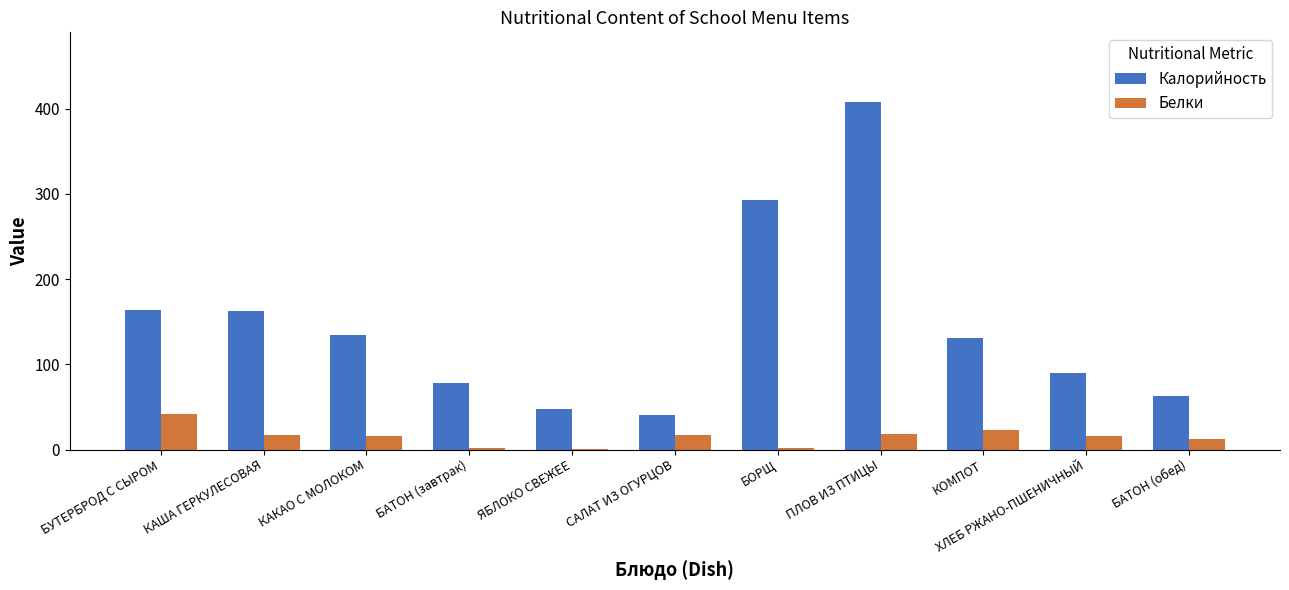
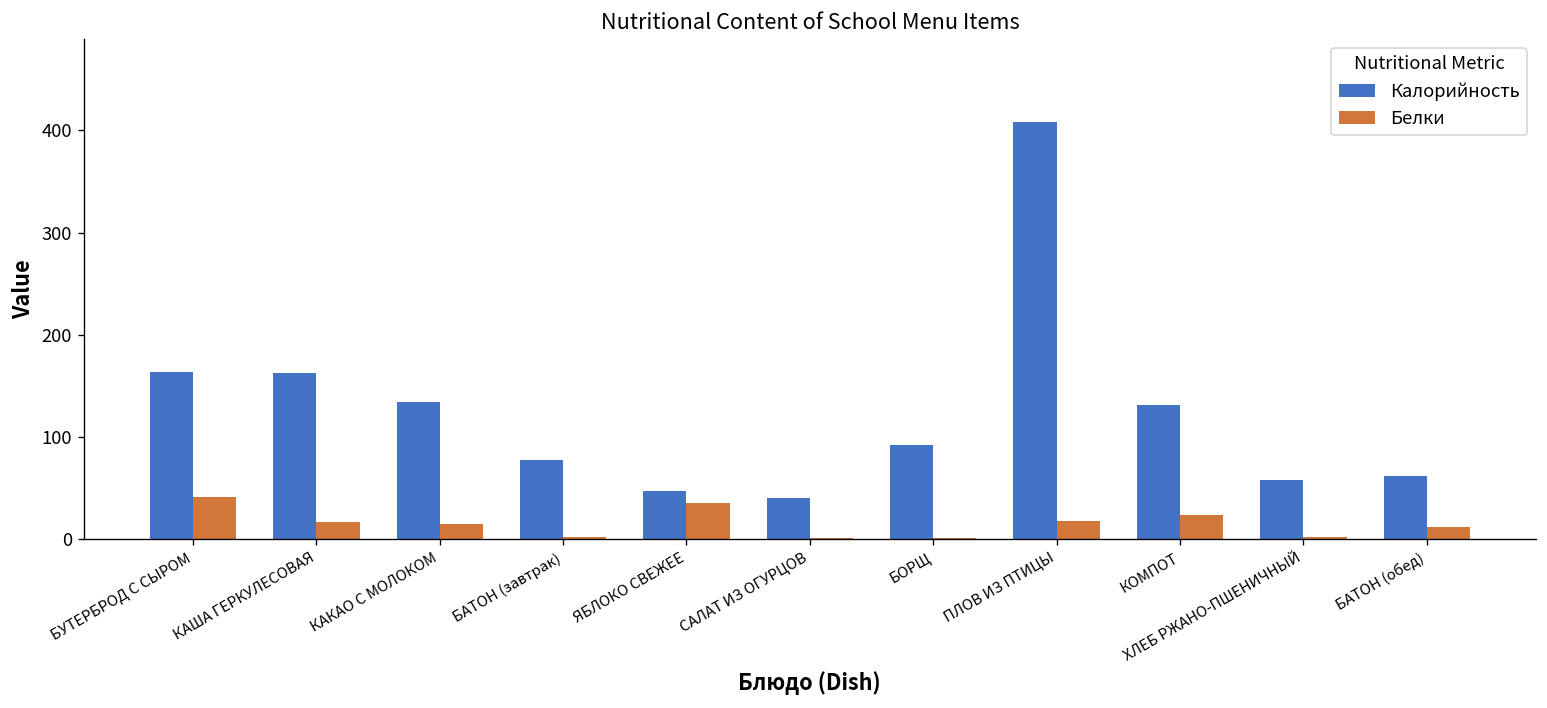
  {
    "Калорийность": {
      "БУТЕРБРОД С СЫРОМ": 160,
      "КАША ГЕРКУЛЕСОВАЯ": 160,
      "КАКАО С МОЛОКОМ": 130,
      "БАТОН (завтрак)": 80,
      "ЯБЛОКО СВЕЖЕЕ": 50,
      "САЛАТ ИЗ ОГУРЦОВ": 40,
-     "БОРЩ": 290,
+     "БОРЩ": 90,
      "ПЛОВ ИЗ ПТИЦЫ": 410,
      "КОМПОТ": 130,
-     "ХЛЕБ РЖАНО-ПШЕНИЧНЫЙ": 90,
+     "ХЛЕБ РЖАНО-ПШЕНИЧНЫЙ": 60,
      "БАТОН (обед)": 60
    },
    "Белки": {
      "БУТЕРБРОД С СЫРОМ": 40,
      "КАША ГЕРКУЛЕСОВАЯ": 20,
      "КАКАО С МОЛОКОМ": 20,
-     "ЯБЛОКО СВЕЖЕЕ": 0,
-     "САЛАТ ИЗ ОГУРЦОВ": 20,
+     "ЯБЛОКО СВЕЖЕЕ": 40,
+     "САЛАТ ИЗ ОГУРЦОВ": 0,
      "ПЛОВ ИЗ ПТИЦЫ": 20,
      "КОМПОТ": 20,
-     "ХЛЕБ РЖАНО-ПШЕНИЧНЫЙ": 20,
+     "ХЛЕБ РЖАНО-ПШЕНИЧНЫЙ": 0,
      "БАТОН (обед)": 10
    }
  }
